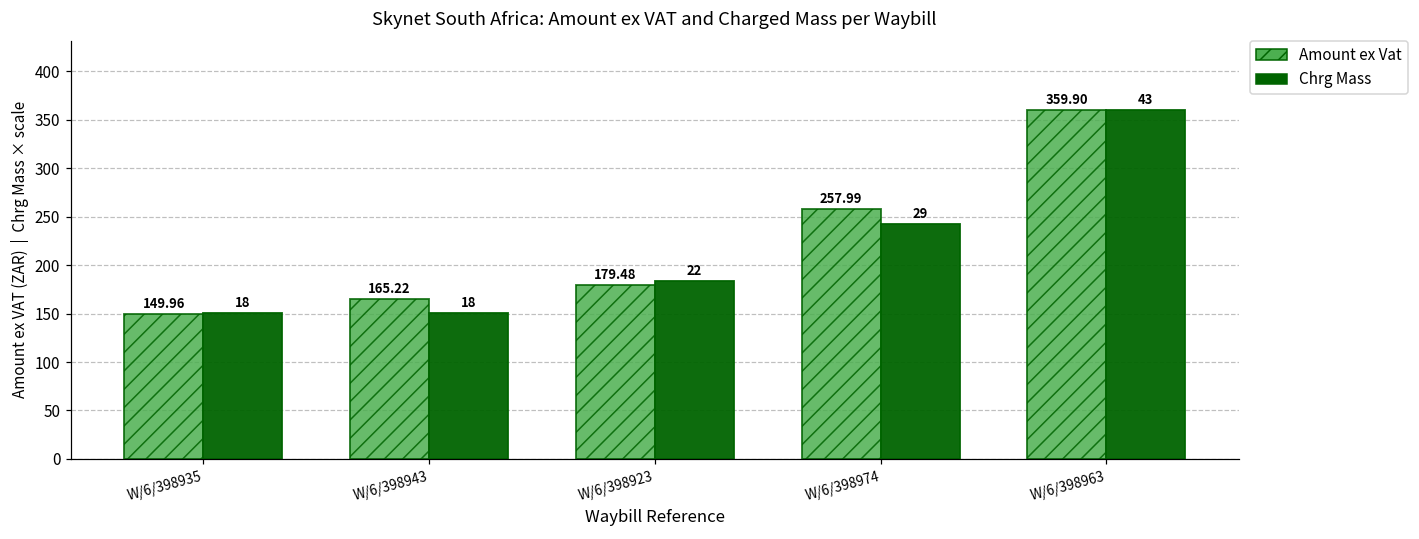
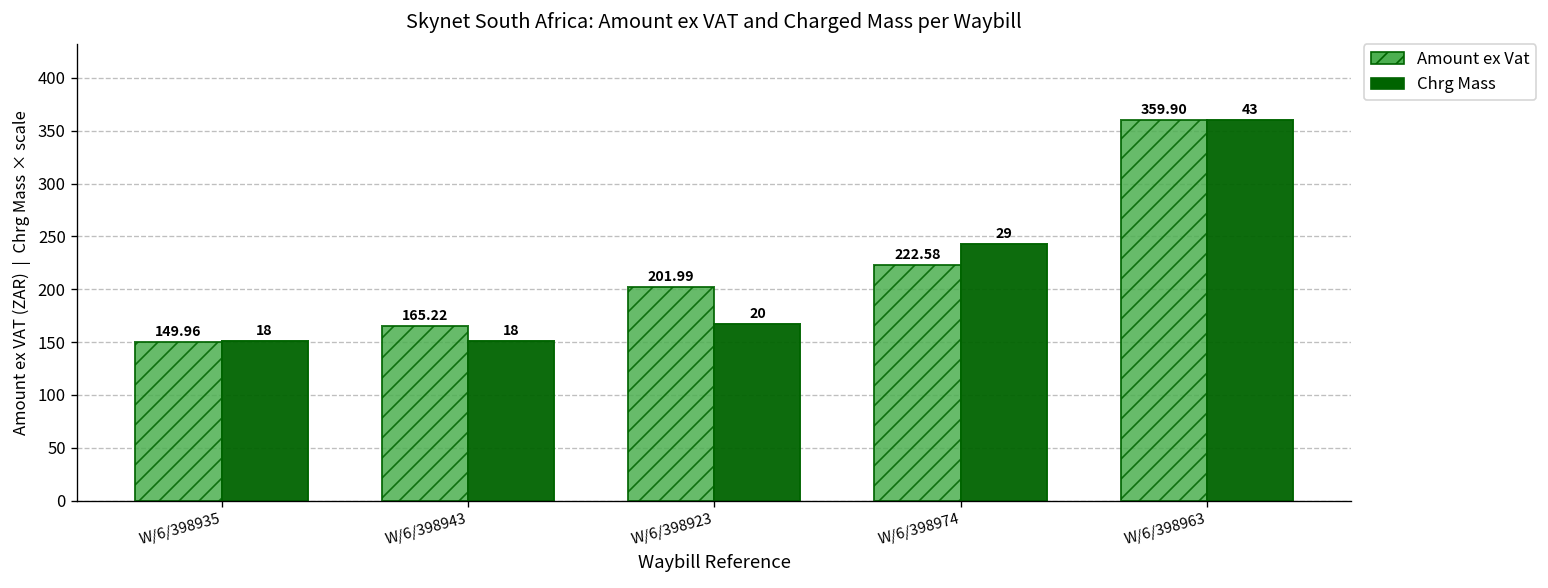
  {
    "Amount ex Vat": {
      "W/6/398935": 149.96,
      "W/6/398943": 165.22,
-     "W/6/398923": 179.48,
-     "W/6/398974": 257.99,
+     "W/6/398923": 201.99,
+     "W/6/398974": 222.58,
      "W/6/398963": 359.90
    },
    "Chrg Mass": {
-     "W/6/398923": 22
+     "W/6/398923": 20
    }
  }
